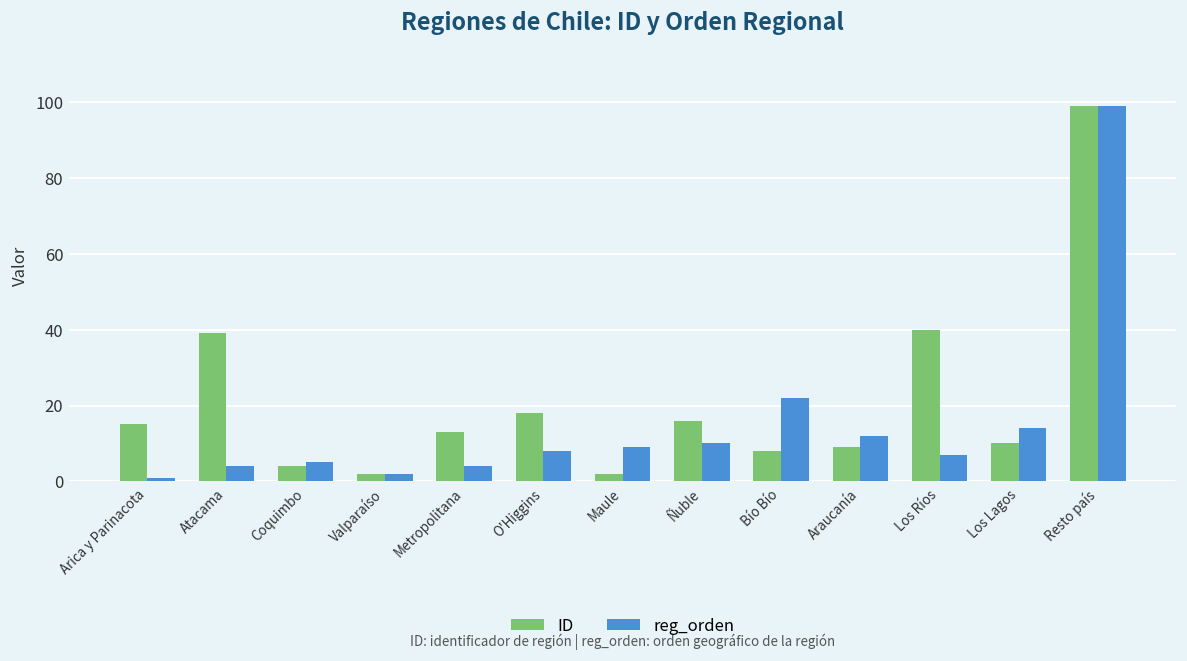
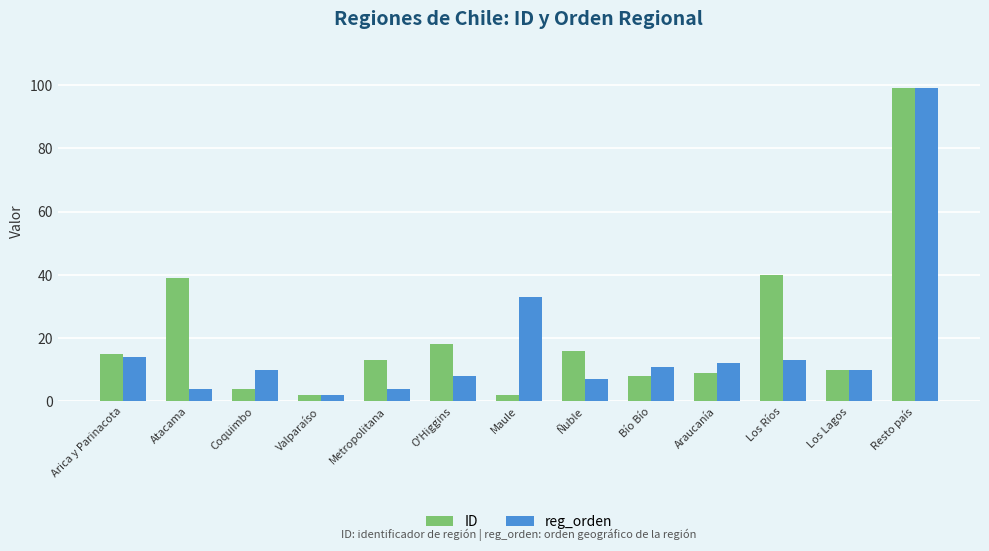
  {
    "ID": {
      "Arica y Parinacota": 15,
      "Atacama": 39,
      "Coquimbo": 4,
      "Valparaíso": 2,
      "Metropolitana": 13,
      "O'Higgins": 18,
      "Maule": 2,
      "Ñuble": 16,
      "Bío Bío": 8,
      "Araucanía": 9,
      "Los Ríos": 40,
      "Los Lagos": 10,
      "Resto país": 99
    },
    "reg_orden": {
-     "Arica y Parinacota": 1,
+     "Arica y Parinacota": 14,
      "Atacama": 4,
-     "Coquimbo": 5,
+     "Coquimbo": 10,
      "Valparaíso": 2,
      "Metropolitana": 4,
      "O'Higgins": 8,
-     "Maule": 9,
-     "Ñuble": 10,
-     "Bío Bío": 22,
+     "Maule": 33,
+     "Ñuble": 7,
+     "Bío Bío": 11,
      "Araucanía": 12,
-     "Los Ríos": 7,
-     "Los Lagos": 14,
+     "Los Ríos": 13,
+     "Los Lagos": 10,
      "Resto país": 99
    }
  }
